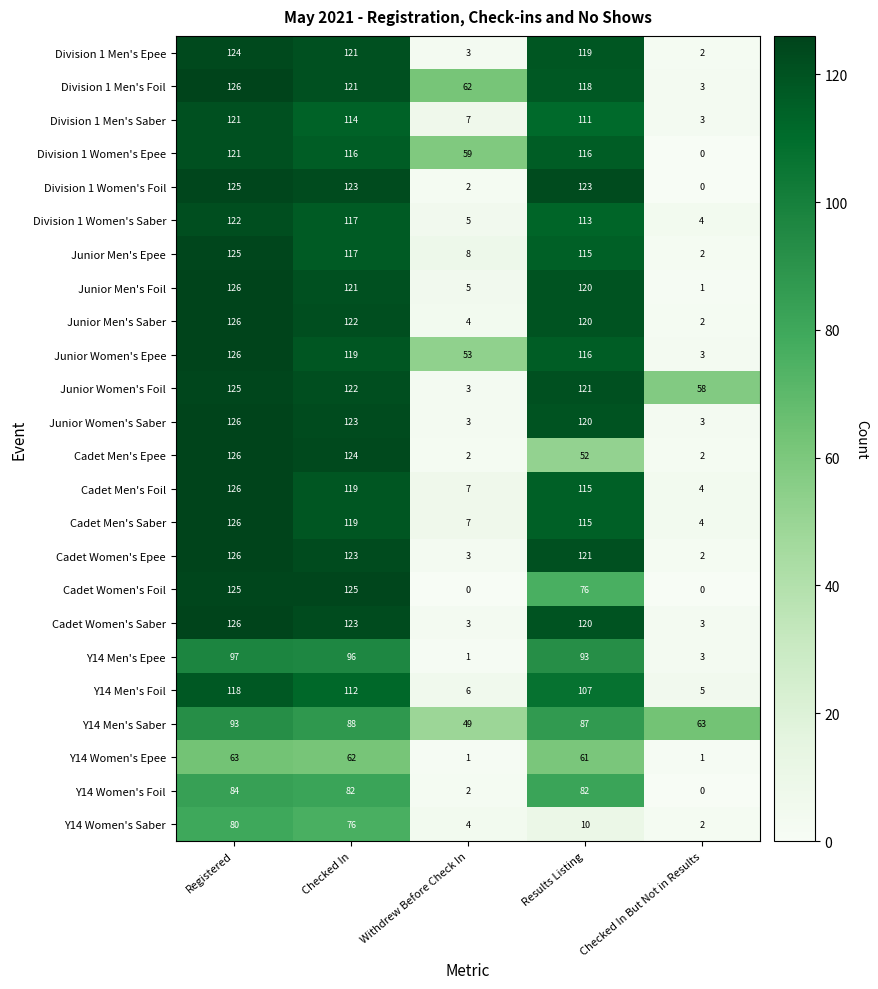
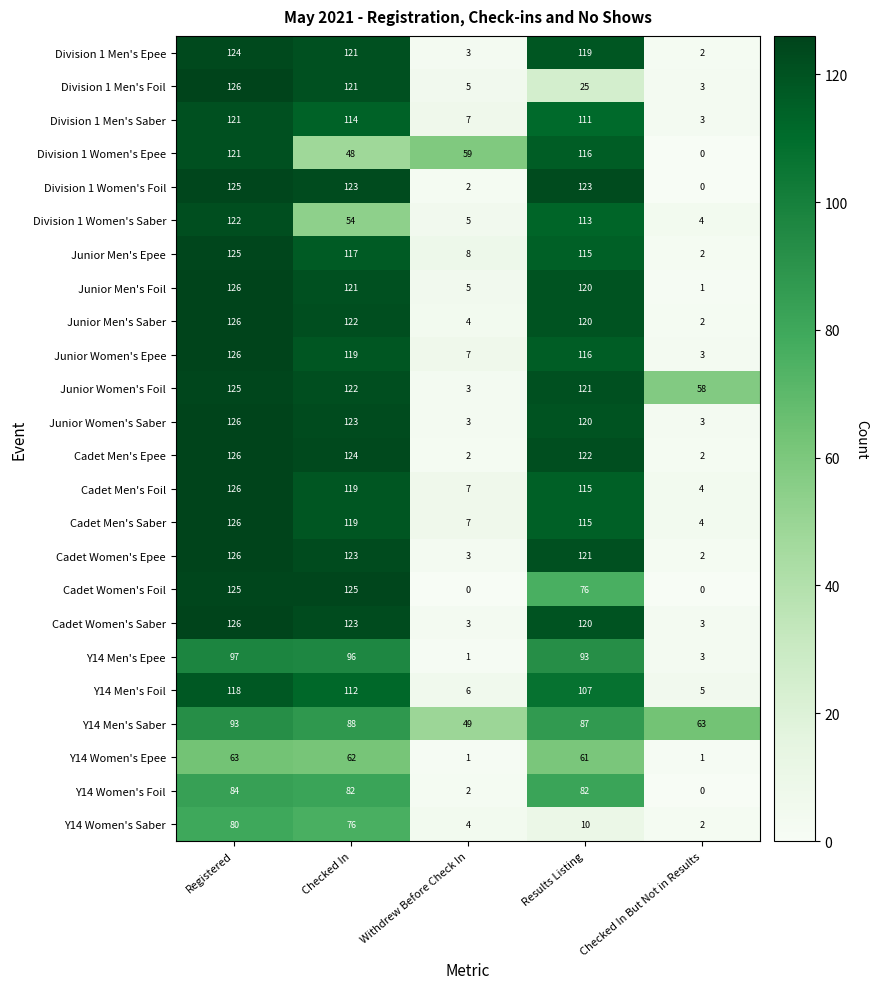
  {
    "Division 1 Men's Epee": {
      "Registered": 124,
      "Checked In": 121,
      "Withdrew Before Check In": 3,
      "Results Listing": 119,
      "Checked In But Not in Results": 2
    },
    "Division 1 Men's Foil": {
      "Registered": 126,
      "Checked In": 121,
-     "Withdrew Before Check In": 62,
-     "Results Listing": 118,
+     "Withdrew Before Check In": 5,
+     "Results Listing": 25,
      "Checked In But Not in Results": 3
    },
    "Division 1 Men's Saber": {
      "Registered": 121,
      "Checked In": 114,
      "Withdrew Before Check In": 7,
      "Results Listing": 111,
      "Checked In But Not in Results": 3
    },
    "Division 1 Women's Epee": {
      "Registered": 121,
-     "Checked In": 116,
+     "Checked In": 48,
      "Withdrew Before Check In": 59,
      "Results Listing": 116,
      "Checked In But Not in Results": 0
    },
    "Division 1 Women's Foil": {
      "Registered": 125,
      "Checked In": 123,
      "Withdrew Before Check In": 2,
      "Results Listing": 123,
      "Checked In But Not in Results": 0
    },
    "Division 1 Women's Saber": {
      "Registered": 122,
-     "Checked In": 117,
+     "Checked In": 54,
      "Withdrew Before Check In": 5,
      "Results Listing": 113,
      "Checked In But Not in Results": 4
    },
    "Junior Men's Epee": {
      "Registered": 125,
      "Checked In": 117,
      "Withdrew Before Check In": 8,
      "Results Listing": 115,
      "Checked In But Not in Results": 2
    },
    "Junior Men's Foil": {
      "Registered": 126,
      "Checked In": 121,
      "Withdrew Before Check In": 5,
      "Results Listing": 120,
      "Checked In But Not in Results": 1
    },
    "Junior Men's Saber": {
      "Registered": 126,
      "Checked In": 122,
      "Withdrew Before Check In": 4,
      "Results Listing": 120,
      "Checked In But Not in Results": 2
    },
    "Junior Women's Epee": {
      "Registered": 126,
      "Checked In": 119,
-     "Withdrew Before Check In": 53,
+     "Withdrew Before Check In": 7,
      "Results Listing": 116,
      "Checked In But Not in Results": 3
    },
    "Junior Women's Foil": {
      "Registered": 125,
      "Checked In": 122,
      "Withdrew Before Check In": 3,
      "Results Listing": 121,
      "Checked In But Not in Results": 58
    },
    "Junior Women's Saber": {
      "Registered": 126,
      "Checked In": 123,
      "Withdrew Before Check In": 3,
      "Results Listing": 120,
      "Checked In But Not in Results": 3
    },
    "Cadet Men's Epee": {
      "Registered": 126,
      "Checked In": 124,
      "Withdrew Before Check In": 2,
-     "Results Listing": 52,
+     "Results Listing": 122,
      "Checked In But Not in Results": 2
    },
    "Cadet Men's Foil": {
      "Registered": 126,
      "Checked In": 119,
      "Withdrew Before Check In": 7,
      "Results Listing": 115,
      "Checked In But Not in Results": 4
    },
    "Cadet Men's Saber": {
      "Registered": 126,
      "Checked In": 119,
      "Withdrew Before Check In": 7,
      "Results Listing": 115,
      "Checked In But Not in Results": 4
    },
    "Cadet Women's Epee": {
      "Registered": 126,
      "Checked In": 123,
      "Withdrew Before Check In": 3,
      "Results Listing": 121,
      "Checked In But Not in Results": 2
    },
    "Cadet Women's Foil": {
      "Registered": 125,
      "Checked In": 125,
      "Withdrew Before Check In": 0,
      "Results Listing": 76,
      "Checked In But Not in Results": 0
    },
    "Cadet Women's Saber": {
      "Registered": 126,
      "Checked In": 123,
      "Withdrew Before Check In": 3,
      "Results Listing": 120,
      "Checked In But Not in Results": 3
    },
    "Y14 Men's Epee": {
      "Registered": 97,
      "Checked In": 96,
      "Withdrew Before Check In": 1,
      "Results Listing": 93,
      "Checked In But Not in Results": 3
    },
    "Y14 Men's Foil": {
      "Registered": 118,
      "Checked In": 112,
      "Withdrew Before Check In": 6,
      "Results Listing": 107,
      "Checked In But Not in Results": 5
    },
    "Y14 Men's Saber": {
      "Registered": 93,
      "Checked In": 88,
      "Withdrew Before Check In": 49,
      "Results Listing": 87,
      "Checked In But Not in Results": 63
    },
    "Y14 Women's Epee": {
      "Registered": 63,
      "Checked In": 62,
      "Withdrew Before Check In": 1,
      "Results Listing": 61,
      "Checked In But Not in Results": 1
    },
    "Y14 Women's Foil": {
      "Registered": 84,
      "Checked In": 82,
      "Withdrew Before Check In": 2,
      "Results Listing": 82,
      "Checked In But Not in Results": 0
    },
    "Y14 Women's Saber": {
      "Registered": 80,
      "Checked In": 76,
      "Withdrew Before Check In": 4,
      "Results Listing": 10,
      "Checked In But Not in Results": 2
    }
  }
